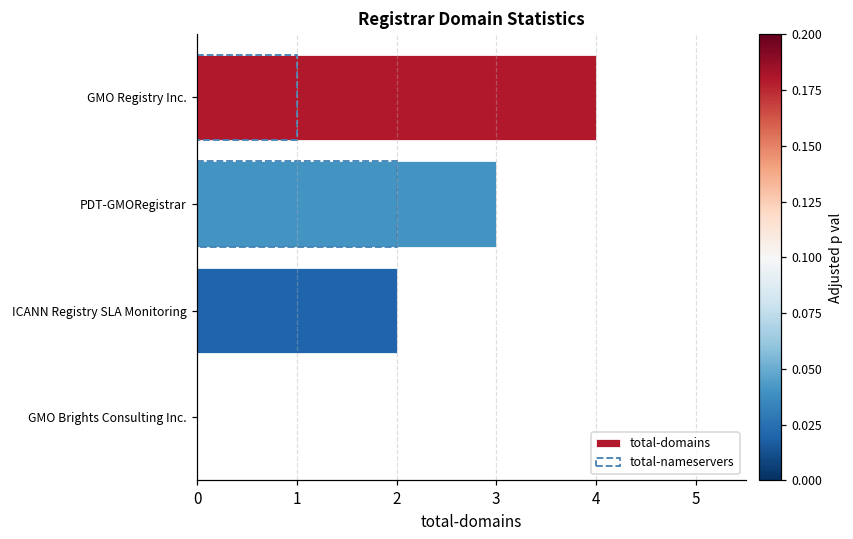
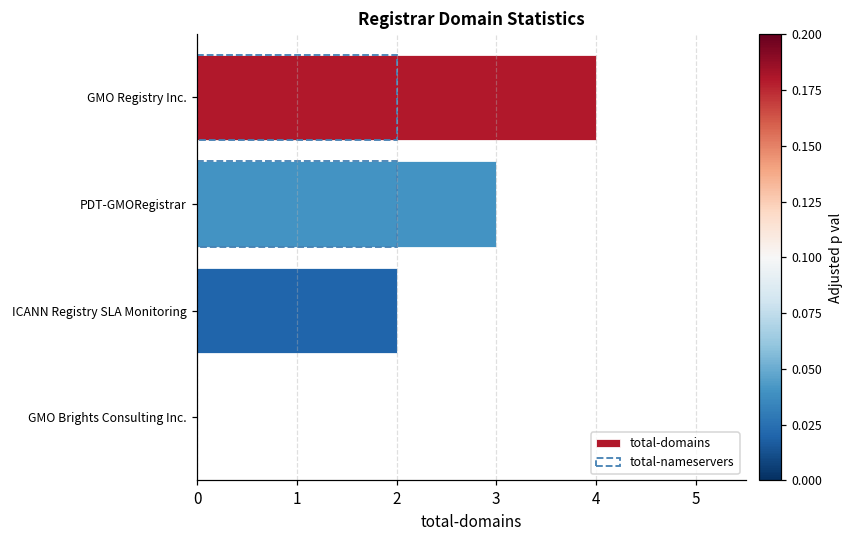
  {
    "total-domains": {
      "GMO Registry Inc.": 4,
      "PDT-GMORegistrar": 3,
      "ICANN Registry SLA Monitoring": 2,
      "GMO Brights Consulting Inc.": 0
    },
    "total-nameservers": {
-     "GMO Registry Inc.": 1,
+     "GMO Registry Inc.": 2,
      "ICANN Registry SLA Monitoring": 0,
      "GMO Brights Consulting Inc.": 0
    }
  }
